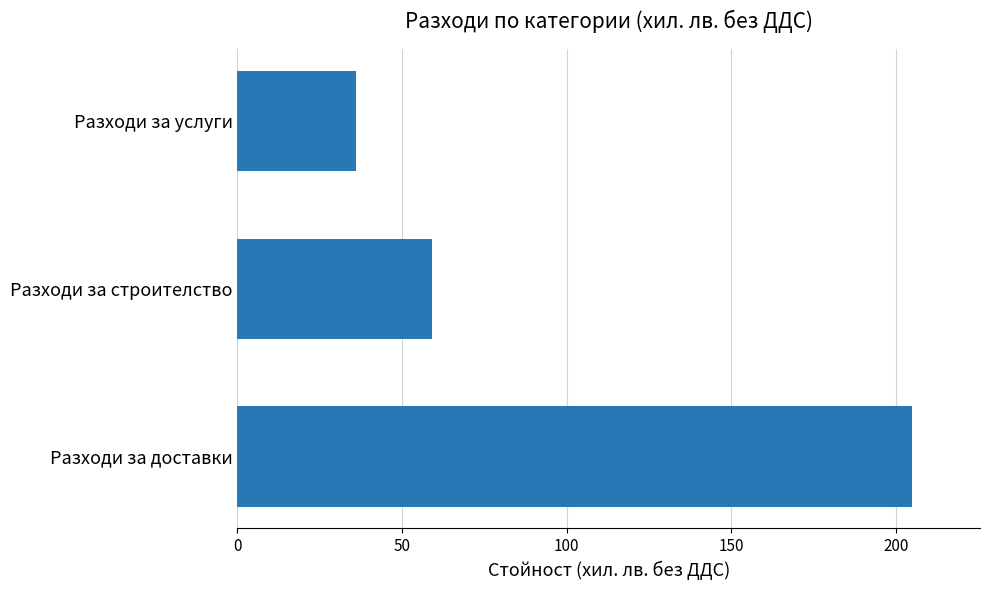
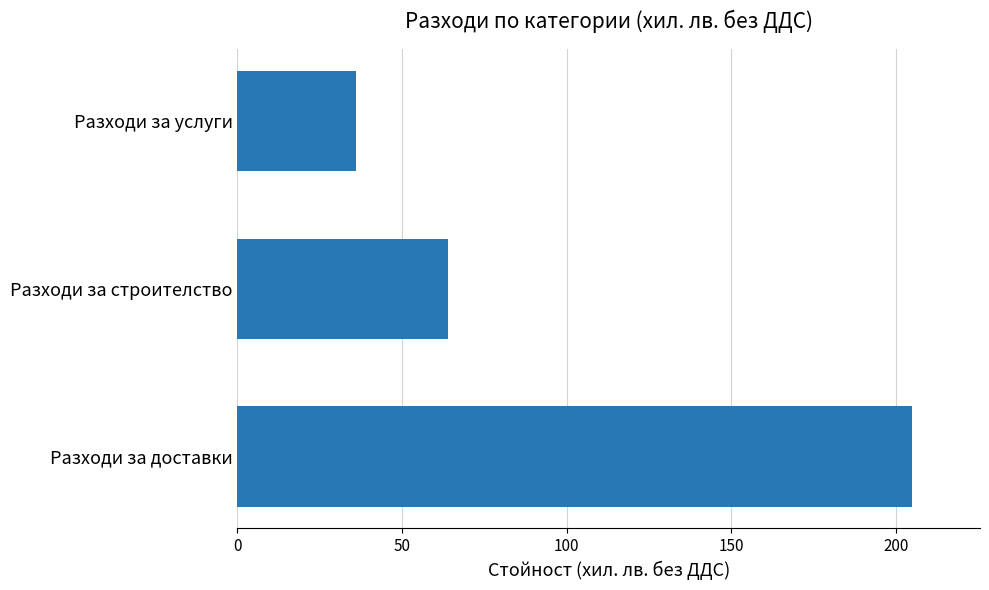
  {
    "Разходи за услуги": 36,
-   "Разходи за строителство": 59,
+   "Разходи за строителство": 64,
    "Разходи за доставки": 205
  }
